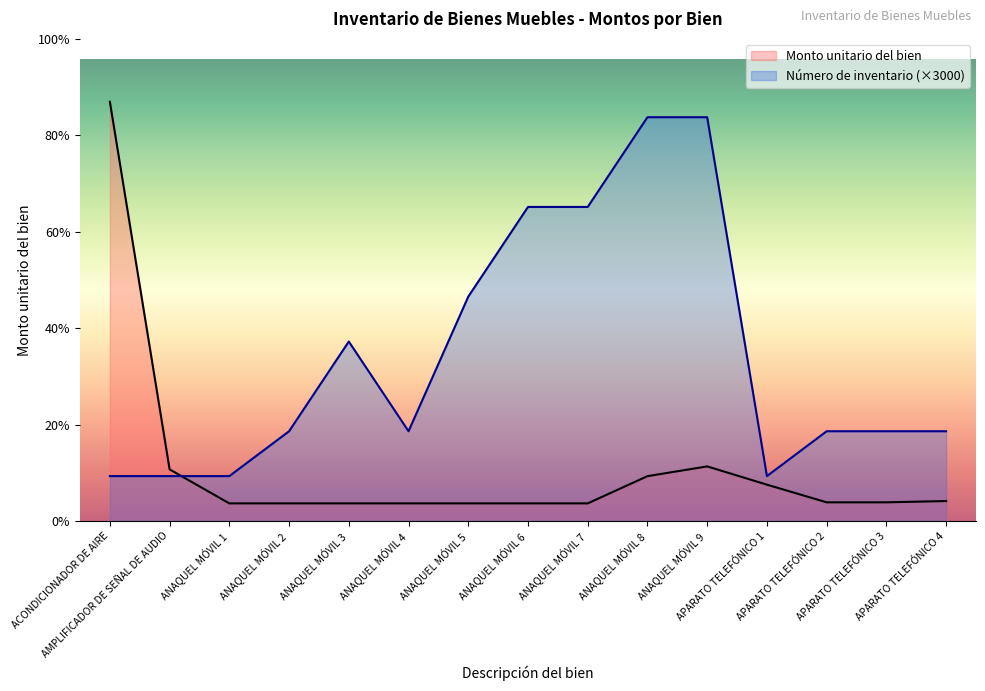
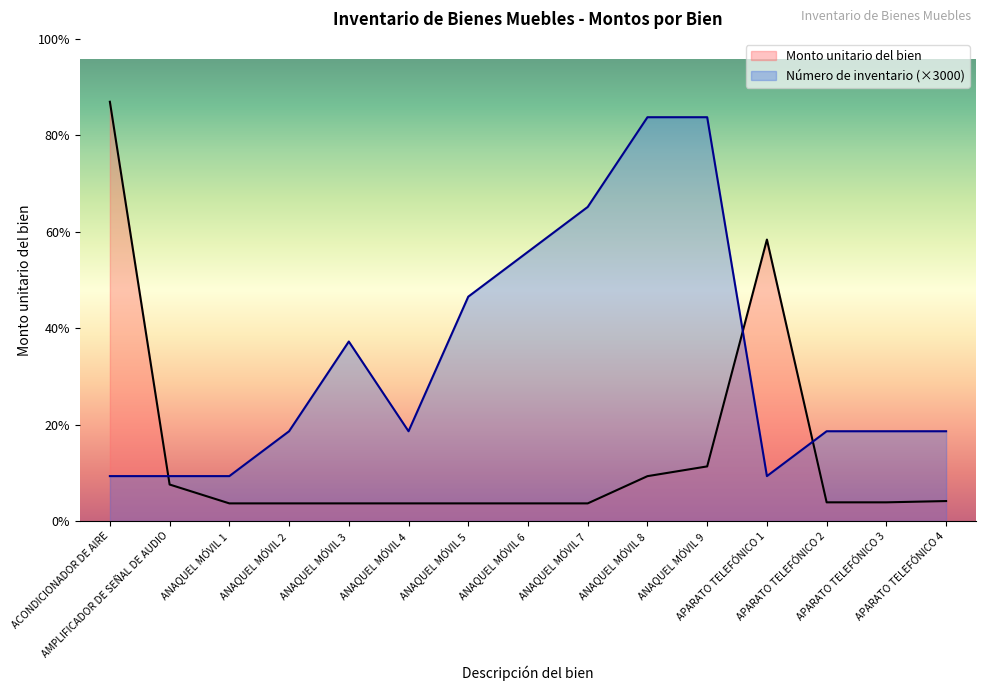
  {
    "Monto unitario del bien": {
      "ACONDICIONADOR DE AIRE": "87%",
-     "AMPLIFICADOR DE SEÑAL DE AUDIO": "11%",
+     "AMPLIFICADOR DE SEÑAL DE AUDIO": "8%",
      "ANAQUEL MÓVIL 1": "4%",
      "ANAQUEL MÓVIL 2": "4%",
      "ANAQUEL MÓVIL 3": "4%",
      "ANAQUEL MÓVIL 4": "4%",
      "ANAQUEL MÓVIL 5": "4%",
      "ANAQUEL MÓVIL 6": "4%",
      "ANAQUEL MÓVIL 7": "4%",
      "ANAQUEL MÓVIL 8": "9%",
      "ANAQUEL MÓVIL 9": "11%",
-     "APARATO TELEFÓNICO 1": "8%",
+     "APARATO TELEFÓNICO 1": "58%",
      "APARATO TELEFÓNICO 2": "4%",
      "APARATO TELEFÓNICO 3": "4%",
      "APARATO TELEFÓNICO 4": "4%"
    },
    "Número de inventario (×3000)": {
      "ACONDICIONADOR DE AIRE": "9%",
      "AMPLIFICADOR DE SEÑAL DE AUDIO": "9%",
      "ANAQUEL MÓVIL 1": "9%",
      "ANAQUEL MÓVIL 2": "19%",
      "ANAQUEL MÓVIL 3": "37%",
      "ANAQUEL MÓVIL 4": "19%",
      "ANAQUEL MÓVIL 5": "47%",
-     "ANAQUEL MÓVIL 6": "65%",
+     "ANAQUEL MÓVIL 6": "56%",
      "ANAQUEL MÓVIL 7": "65%",
      "ANAQUEL MÓVIL 8": "84%",
      "ANAQUEL MÓVIL 9": "84%",
      "APARATO TELEFÓNICO 1": "9%",
      "APARATO TELEFÓNICO 2": "19%",
      "APARATO TELEFÓNICO 3": "19%",
      "APARATO TELEFÓNICO 4": "19%"
    }
  }
